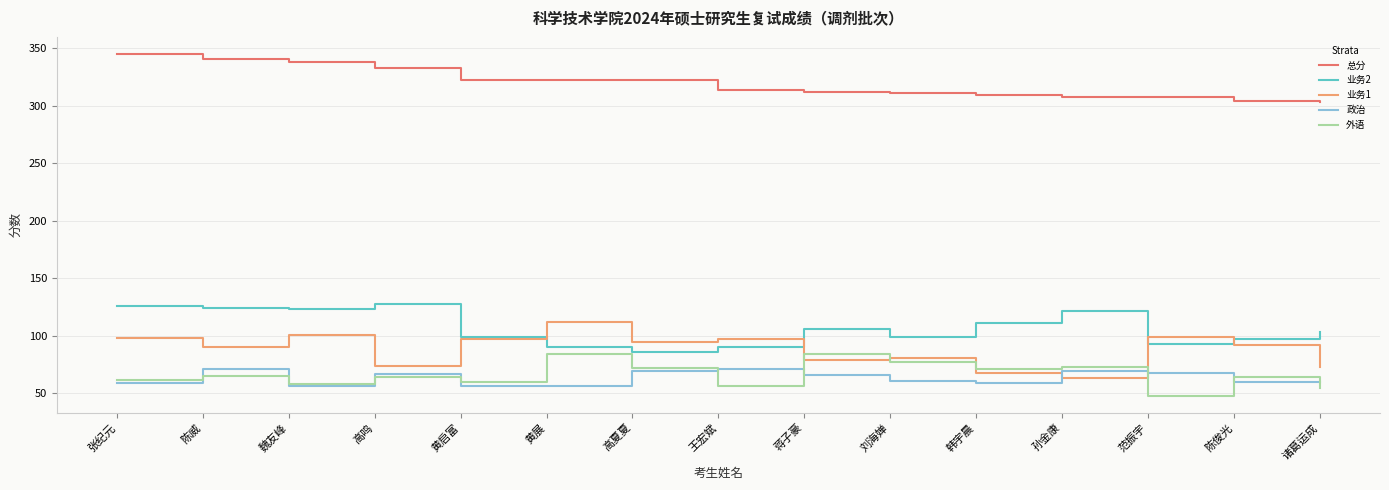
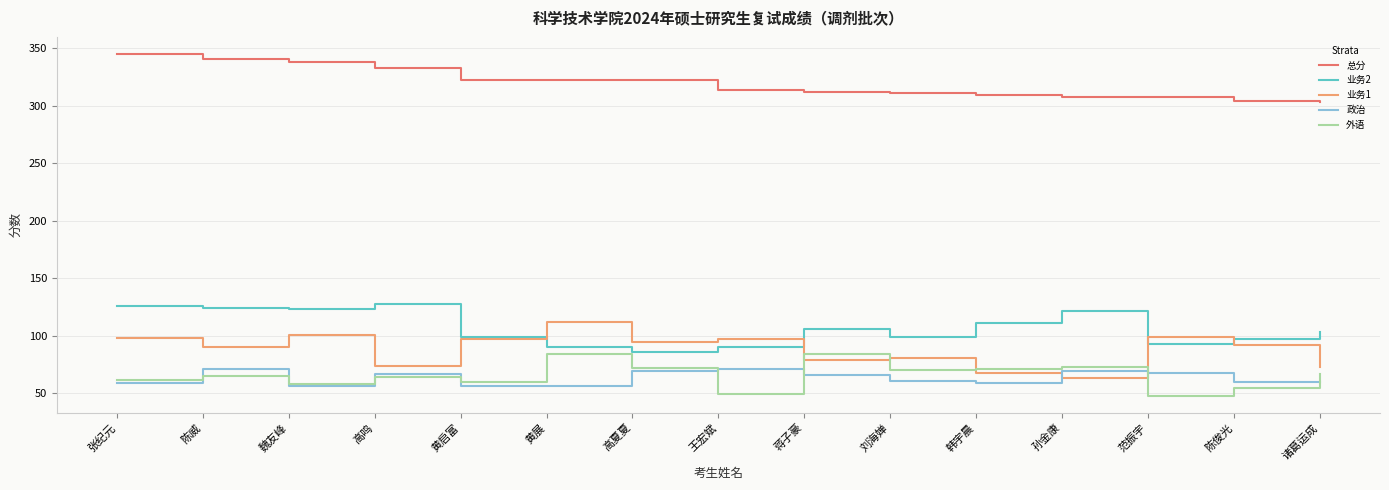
  {
    "外语": {
      "张纪元": 62,
      "陈威": 65,
      "高鸣": 64,
      "黄启富": 60,
      "黄展": 84,
      "高夏夏": 72,
-     "王宏斌": 56,
+     "王宏斌": 49,
      "蒋子豪": 84,
-     "刘海婵": 77,
+     "刘海婵": 70,
      "韩宇晨": 71,
      "孙金康": 73,
      "范振宇": 48,
-     "陈俊光": 64,
-     "诸葛运成": 55
+     "陈俊光": 55,
+     "诸葛运成": 67
    }
  }
